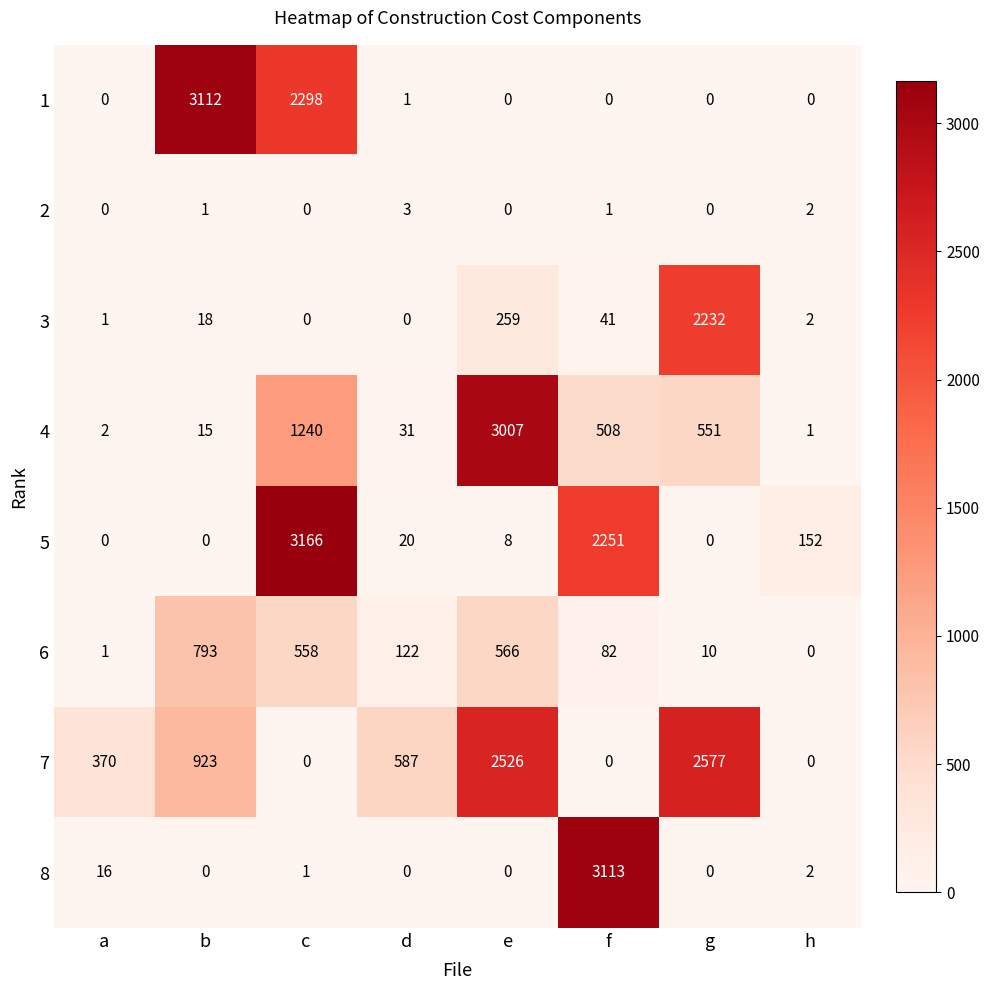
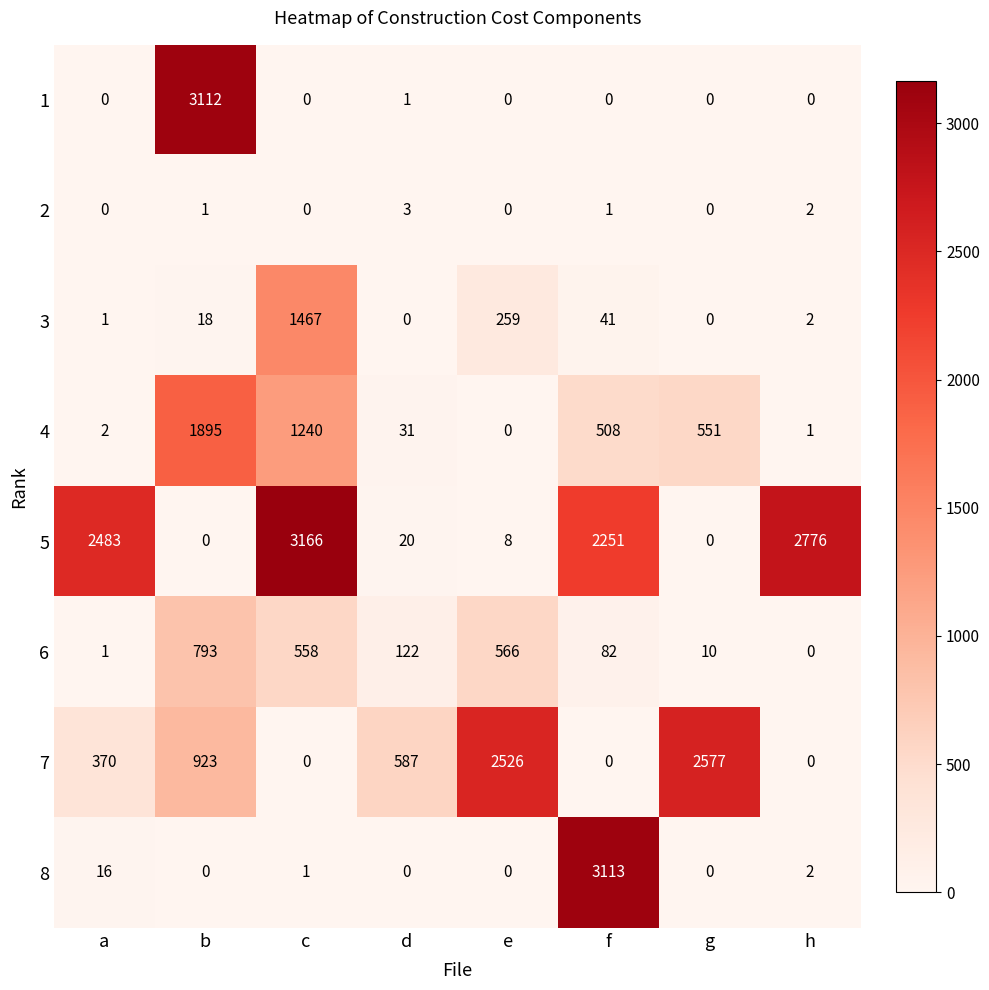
  {
    "1": {
      "a": 0,
      "b": 3112,
-     "c": 2298,
+     "c": 0,
      "d": 1,
      "e": 0,
      "f": 0,
      "g": 0,
      "h": 0
    },
    "2": {
      "a": 0,
      "b": 1,
      "c": 0,
      "d": 3,
      "e": 0,
      "f": 1,
      "g": 0,
      "h": 2
    },
    "3": {
      "a": 1,
      "b": 18,
-     "c": 0,
+     "c": 1467,
      "d": 0,
      "e": 259,
      "f": 41,
-     "g": 2232,
+     "g": 0,
      "h": 2
    },
    "4": {
      "a": 2,
-     "b": 15,
+     "b": 1895,
      "c": 1240,
      "d": 31,
-     "e": 3007,
+     "e": 0,
      "f": 508,
      "g": 551,
      "h": 1
    },
    "5": {
-     "a": 0,
+     "a": 2483,
      "b": 0,
      "c": 3166,
      "d": 20,
      "e": 8,
      "f": 2251,
      "g": 0,
-     "h": 152
+     "h": 2776
    },
    "6": {
      "a": 1,
      "b": 793,
      "c": 558,
      "d": 122,
      "e": 566,
      "f": 82,
      "g": 10,
      "h": 0
    },
    "7": {
      "a": 370,
      "b": 923,
      "c": 0,
      "d": 587,
      "e": 2526,
      "f": 0,
      "g": 2577,
      "h": 0
    },
    "8": {
      "a": 16,
      "b": 0,
      "c": 1,
      "d": 0,
      "e": 0,
      "f": 3113,
      "g": 0,
      "h": 2
    }
  }
